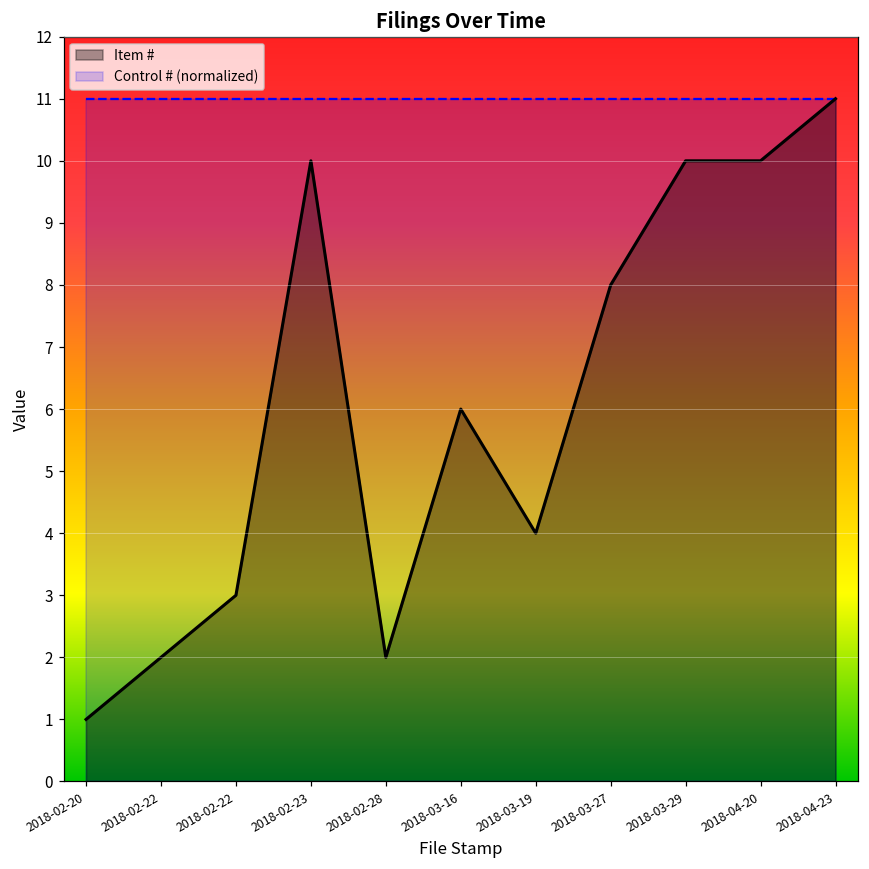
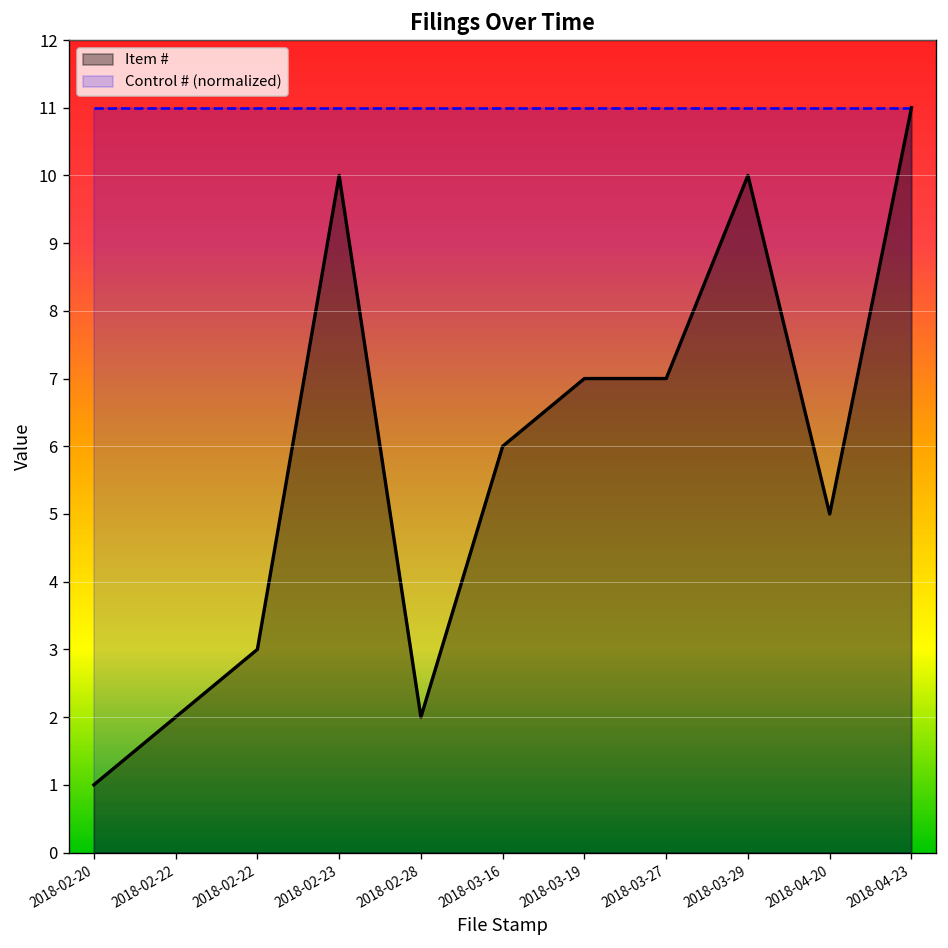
  {
    "Item #": {
      "2018-02-20": 1,
      "2018-02-23": 10,
      "2018-02-28": 2,
      "2018-03-16": 6,
-     "2018-03-19": 4,
-     "2018-03-27": 8,
+     "2018-03-19": 7,
+     "2018-03-27": 7,
      "2018-03-29": 10,
-     "2018-04-20": 10
+     "2018-04-20": 5
    },
    "Control # (normalized)": {
      "2018-02-20": 11,
      "2018-02-23": 11,
      "2018-02-28": 11,
      "2018-03-16": 11,
      "2018-03-19": 11,
      "2018-03-27": 11,
      "2018-03-29": 11,
      "2018-04-20": 11
    }
  }
